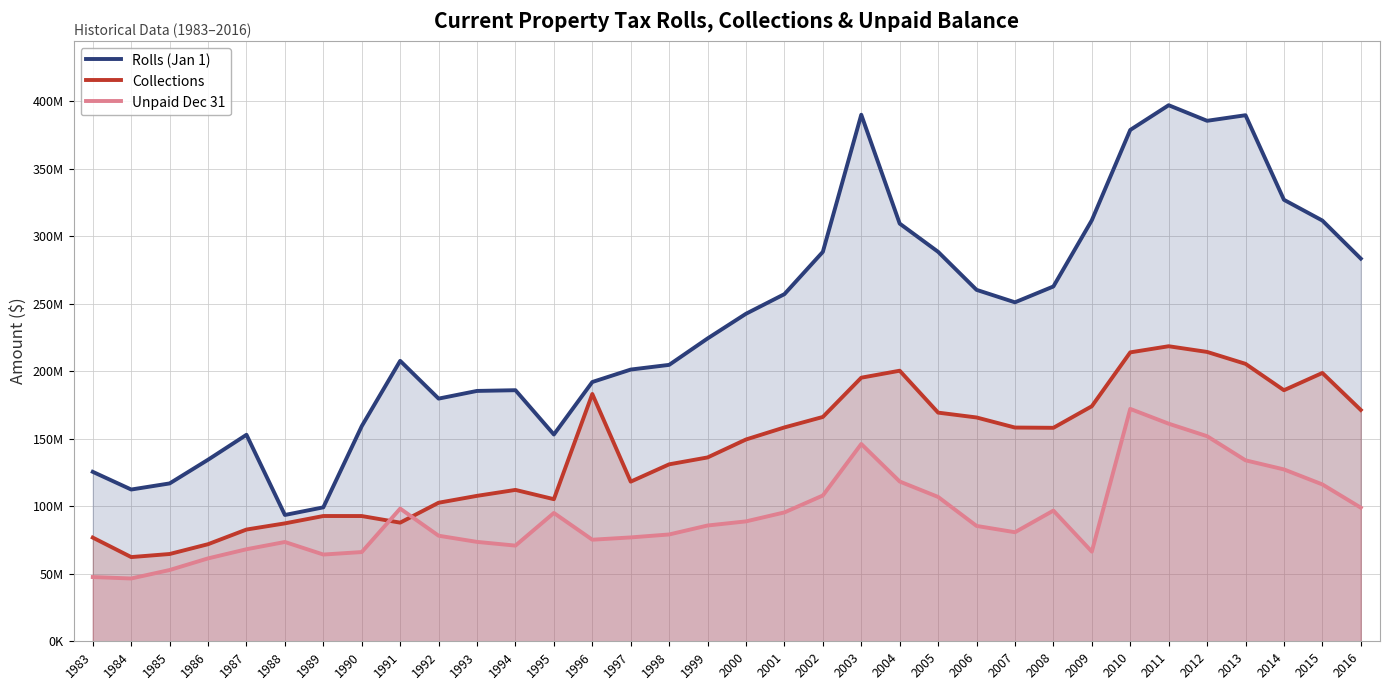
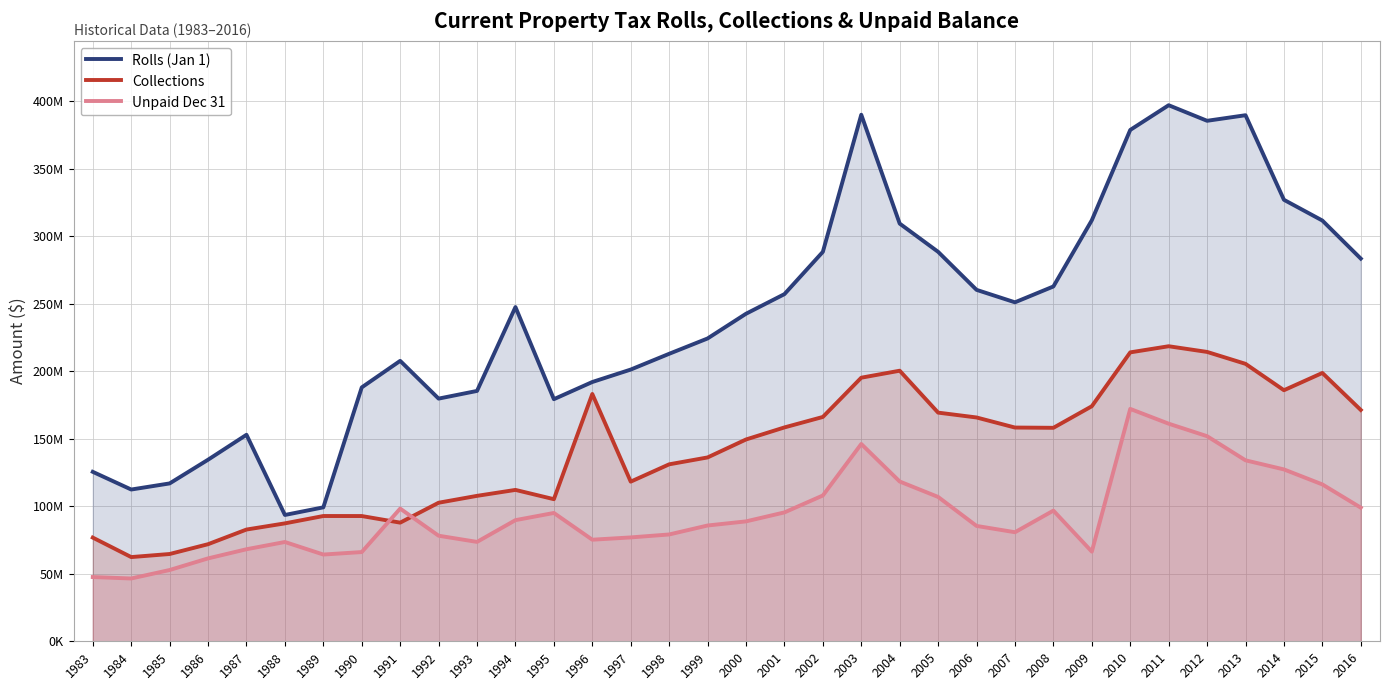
  {
    "Rolls (Jan 1)": {
      "1983": 125000000,
      "1984": 112000000,
      "1985": 117000000,
      "1986": 134000000,
      "1987": 153000000,
      "1988": 94000000,
      "1989": 99000000,
-     "1990": 159000000,
+     "1990": 188000000,
      "1991": 208000000,
      "1992": 180000000,
      "1993": 185000000,
-     "1994": 186000000,
-     "1995": 153000000,
+     "1994": 247000000,
+     "1995": 179000000,
      "1996": 192000000,
      "1997": 201000000,
-     "1998": 205000000,
+     "1998": 213000000,
      "1999": 224000000,
      "2000": 243000000,
      "2001": 257000000,
      "2002": 288000000,
      "2003": 390000000,
      "2004": 309000000,
      "2005": 288000000,
      "2006": 260000000,
      "2007": 251000000,
      "2008": 263000000,
      "2009": 312000000,
      "2010": 379000000,
      "2011": 397000000,
      "2012": 385000000,
      "2013": 389000000,
      "2014": 327000000,
      "2015": 312000000,
      "2016": 283000000
    },
    "Collections": {
      "1983": 77000000,
      "1984": 62000000,
      "1985": 65000000,
      "1986": 72000000,
      "1987": 83000000,
      "1988": 87000000,
      "1989": 93000000,
      "1990": 93000000,
      "1991": 88000000,
      "1992": 103000000,
      "1993": 108000000,
      "1994": 112000000,
      "1995": 105000000,
      "1996": 183000000,
      "1997": 118000000,
      "1998": 131000000,
      "1999": 136000000,
      "2000": 149000000,
      "2001": 158000000,
      "2002": 166000000,
      "2003": 195000000,
      "2004": 200000000,
      "2005": 169000000,
      "2006": 166000000,
      "2007": 158000000,
      "2008": 158000000,
      "2009": 174000000,
      "2010": 214000000,
      "2011": 218000000,
      "2012": 214000000,
      "2013": 205000000,
      "2014": 186000000,
      "2015": 199000000,
      "2016": 171000000
    },
    "Unpaid Dec 31": {
      "1983": 48000000,
      "1984": 46000000,
      "1985": 53000000,
      "1986": 61000000,
      "1987": 68000000,
      "1988": 74000000,
      "1989": 64000000,
      "1990": 66000000,
      "1991": 98000000,
      "1992": 78000000,
      "1993": 74000000,
-     "1994": 71000000,
+     "1994": 90000000,
      "1995": 95000000,
      "1996": 75000000,
      "1997": 77000000,
      "1998": 79000000,
      "1999": 86000000,
      "2000": 89000000,
      "2001": 95000000,
      "2002": 108000000,
      "2003": 146000000,
      "2004": 118000000,
      "2005": 107000000,
      "2006": 85000000,
      "2007": 81000000,
      "2008": 97000000,
      "2009": 66000000,
      "2010": 172000000,
      "2011": 161000000,
      "2012": 152000000,
      "2013": 134000000,
      "2014": 127000000,
      "2015": 116000000,
      "2016": 99000000
    }
  }
